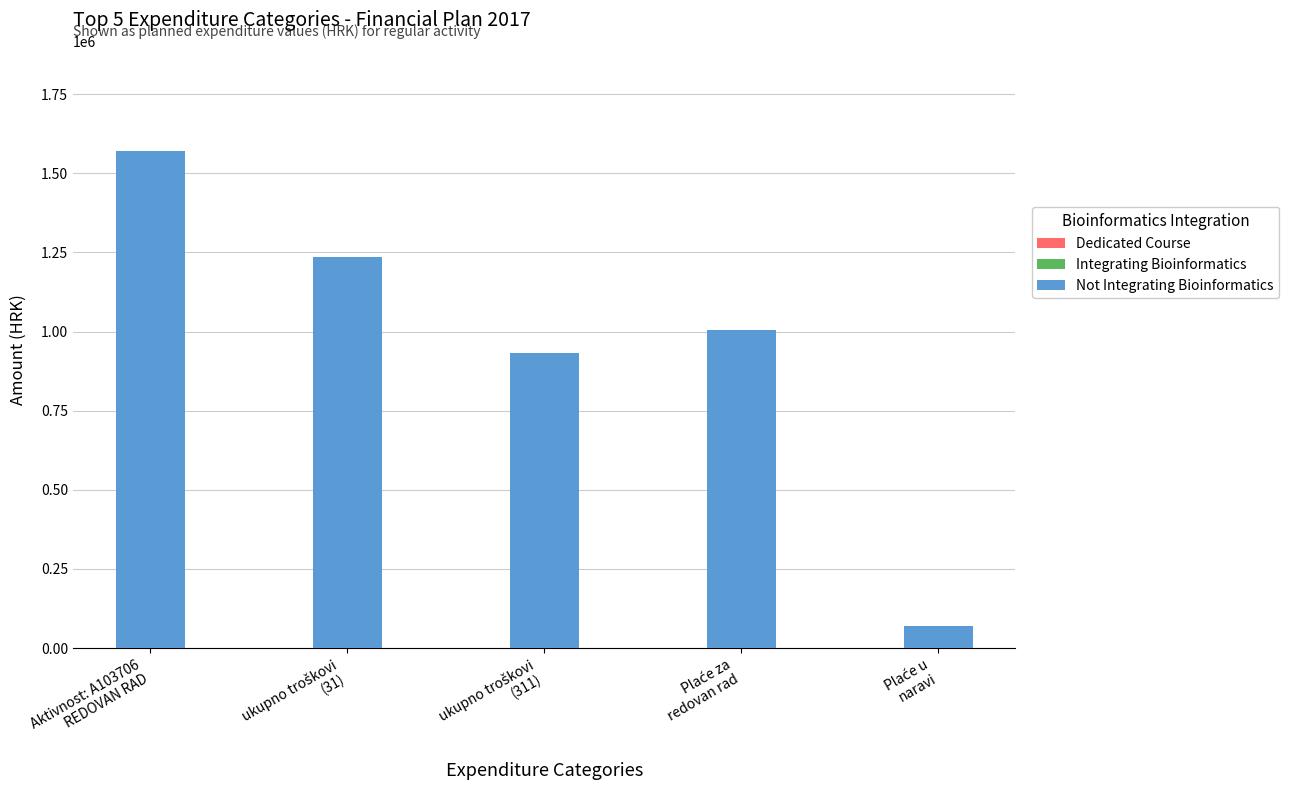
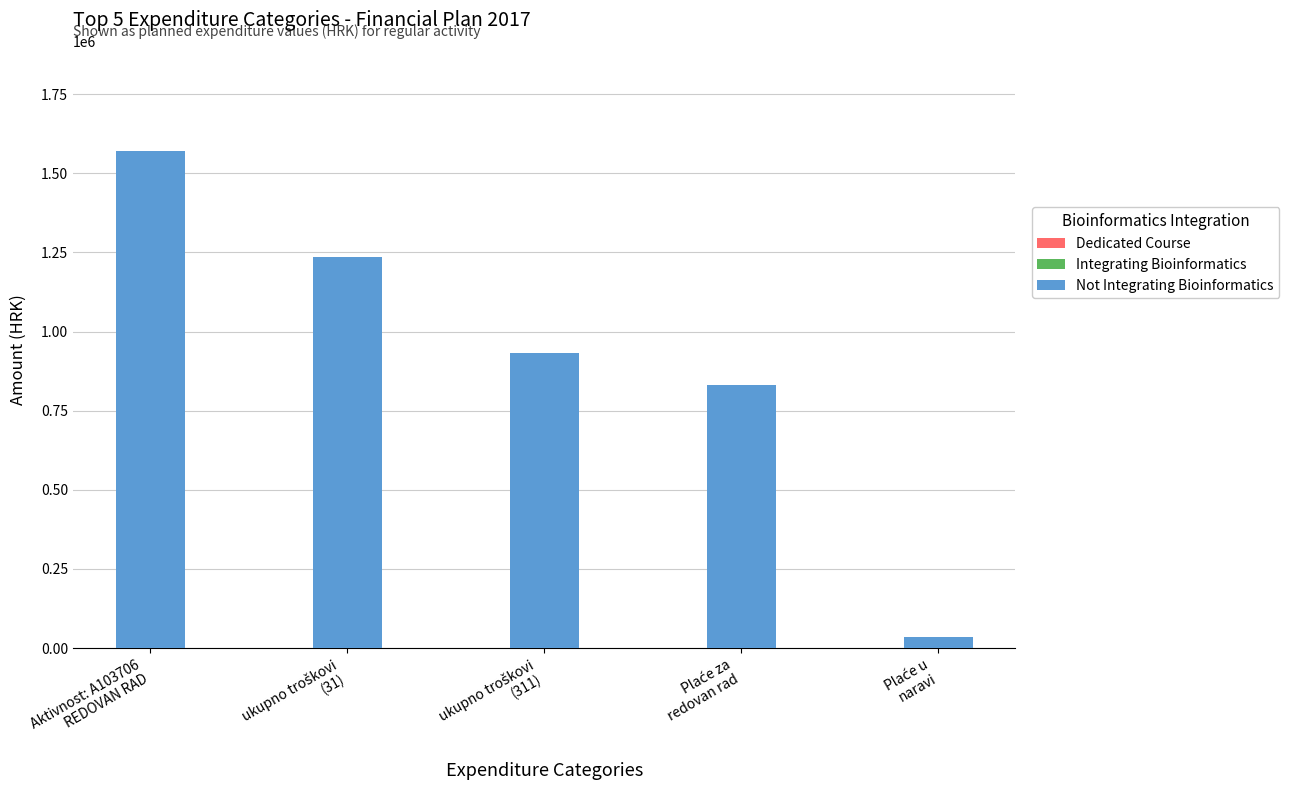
  {
    "Aktivnost: A103706 REDOVAN RAD": 1570000,
    "ukupno troškovi (31)": 1230000,
    "ukupno troškovi (311)": 930000,
-   "Plaće za redovan rad": 1000000,
-   "Plaće u naravi": 70000
+   "Plaće za redovan rad": 830000,
+   "Plaće u naravi": 30000
  }
